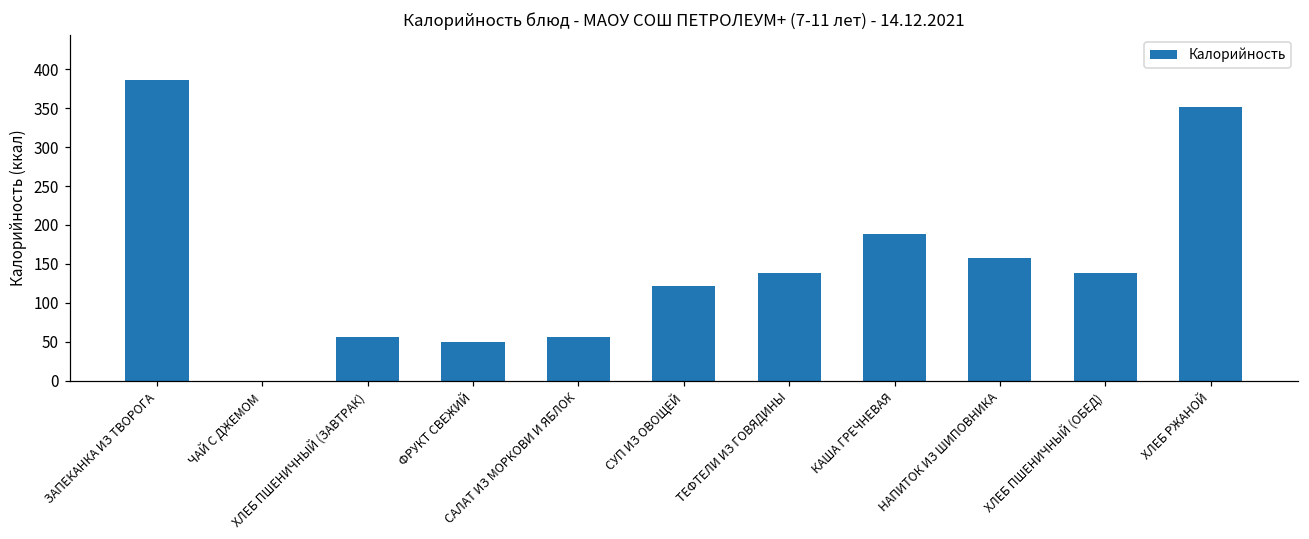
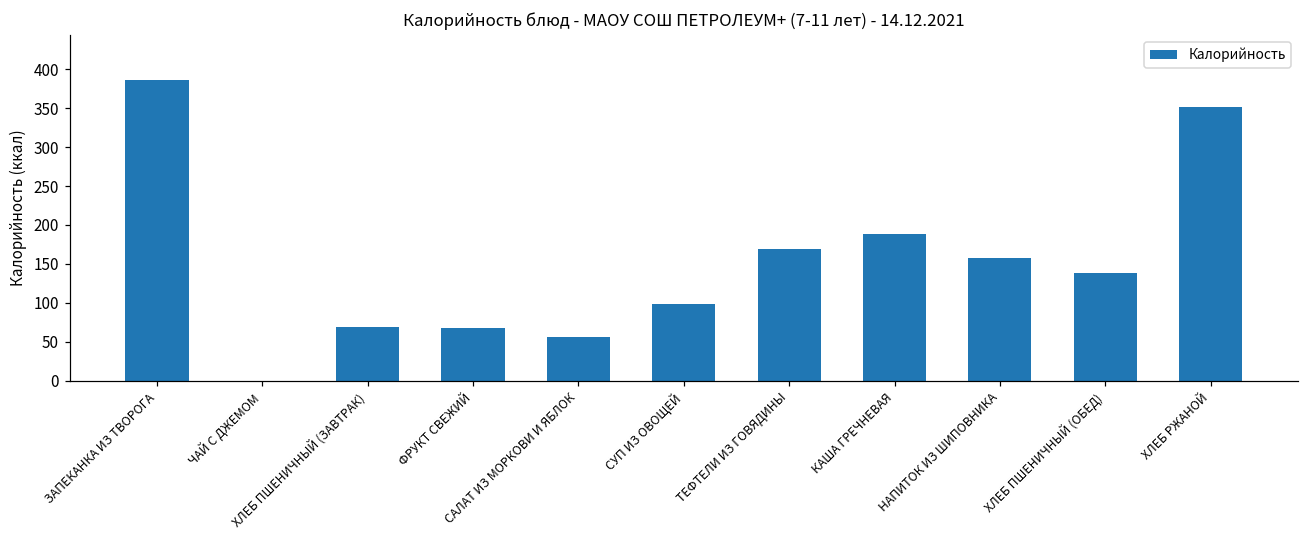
  {
    "ЗАПЕКАНКА ИЗ ТВОРОГА": 390,
    "ЧАЙ С ДЖЕМОМ": 0,
-   "ХЛЕБ ПШЕНИЧНЫЙ (ЗАВТРАК)": 60,
-   "ФРУКТ СВЕЖИЙ": 50,
+   "ХЛЕБ ПШЕНИЧНЫЙ (ЗАВТРАК)": 70,
+   "ФРУКТ СВЕЖИЙ": 70,
    "САЛАТ ИЗ МОРКОВИ И ЯБЛОК": 60,
-   "СУП ИЗ ОВОЩЕЙ": 120,
-   "ТЕФТЕЛИ ИЗ ГОВЯДИНЫ": 140,
+   "СУП ИЗ ОВОЩЕЙ": 100,
+   "ТЕФТЕЛИ ИЗ ГОВЯДИНЫ": 170,
    "КАША ГРЕЧНЕВАЯ": 190,
    "НАПИТОК ИЗ ШИПОВНИКА": 160,
    "ХЛЕБ ПШЕНИЧНЫЙ (ОБЕД)": 140,
    "ХЛЕБ РЖАНОЙ": 350
  }
